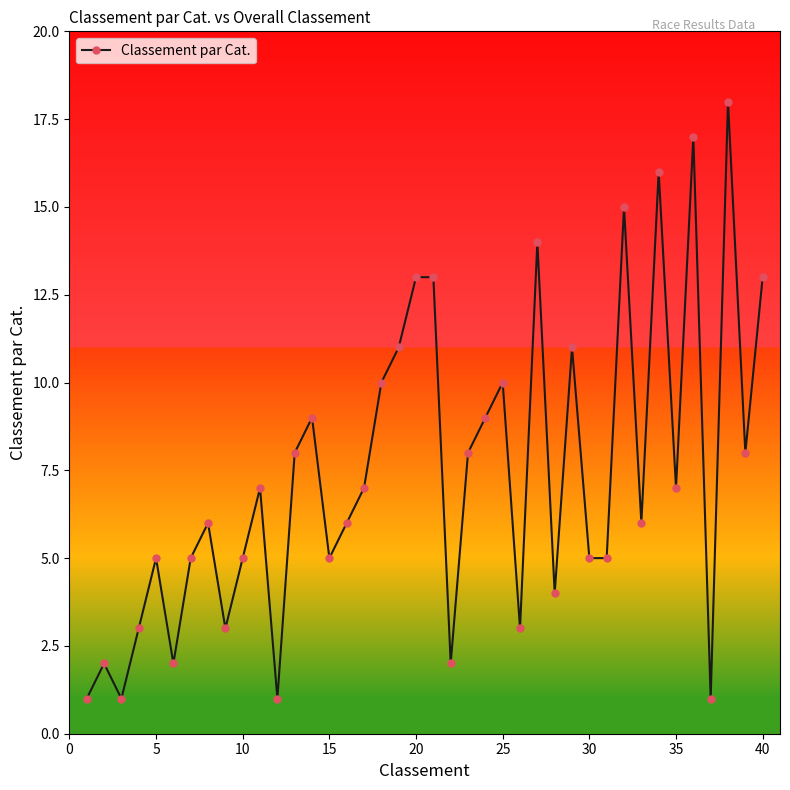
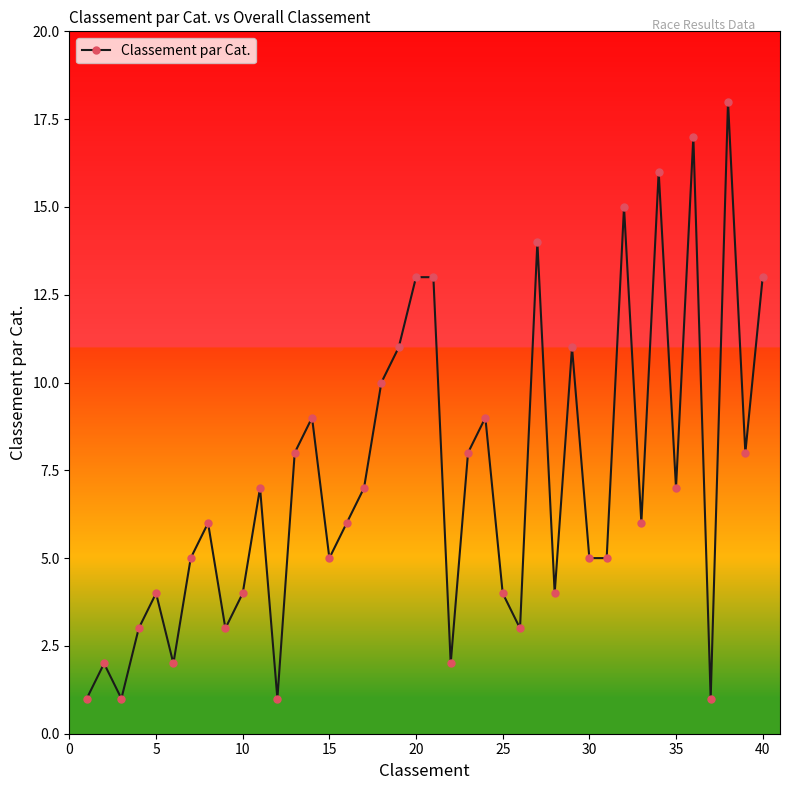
  {
-   "5": 5,
-   "10": 5,
+   "5": 4,
+   "10": 4,
    "15": 5,
    "20": 13,
-   "25": 10,
+   "25": 4,
    "30": 5,
    "35": 7,
    "40": 13
  }
